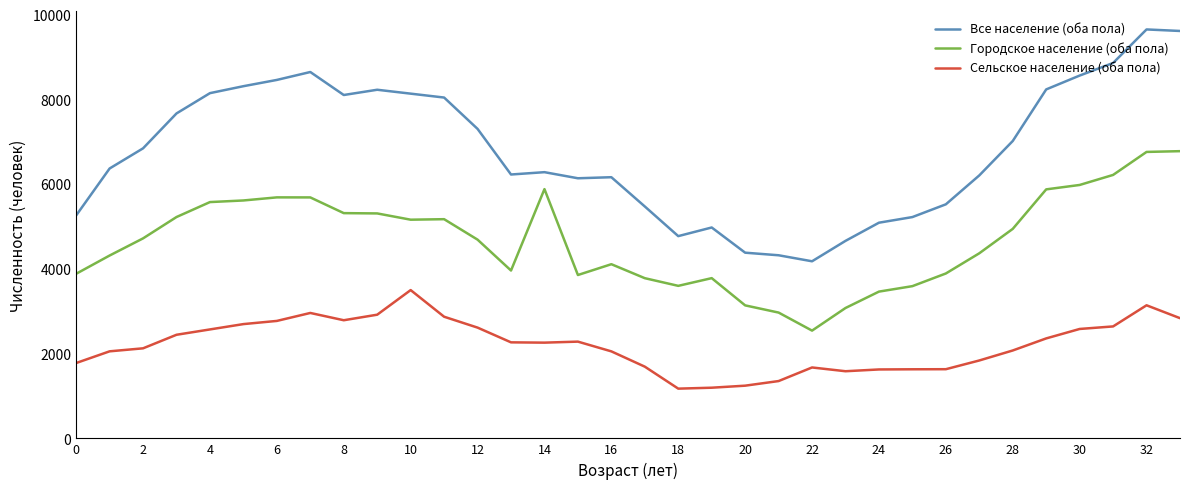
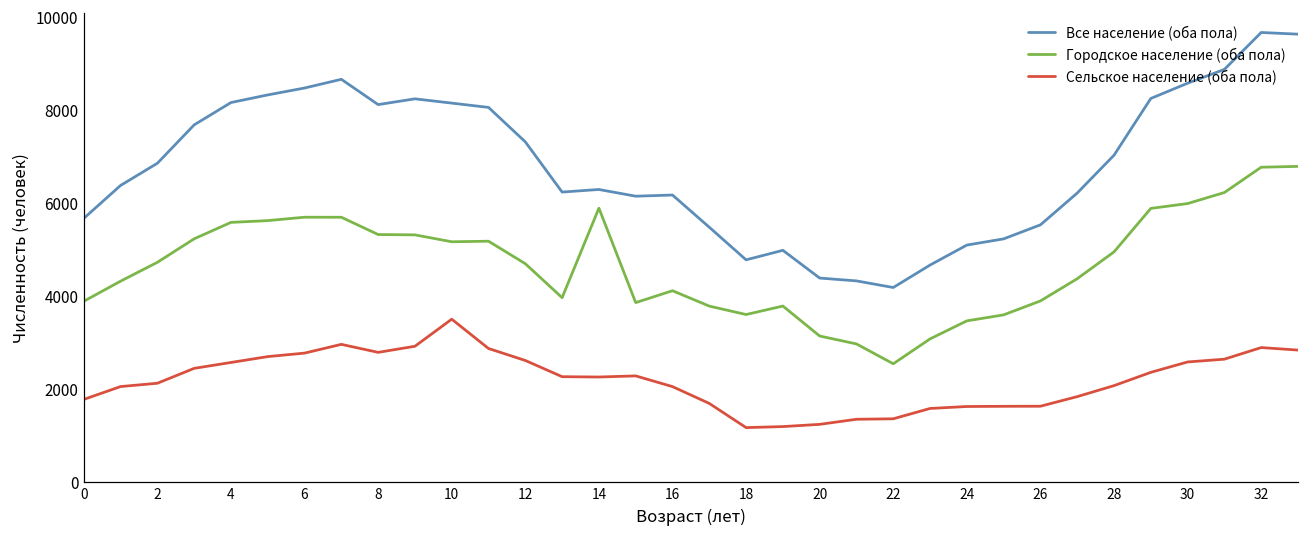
  {
    "Все население (оба пола)": {
-     "0": 5300,
+     "0": 5700,
      "2": 6800,
      "4": 8200,
      "6": 8500,
      "8": 8100,
      "10": 8100,
      "12": 7300,
      "14": 6300,
      "16": 6200,
      "18": 4800,
      "20": 4400,
      "22": 4200,
      "24": 5100,
      "26": 5500,
      "28": 7000,
      "30": 8600,
      "32": 9700
    },
    "Городское население (оба пола)": {
      "0": 3900,
      "2": 4700,
      "4": 5600,
      "6": 5700,
      "8": 5300,
      "10": 5200,
      "12": 4700,
      "14": 5900,
      "16": 4100,
      "18": 3600,
      "20": 3100,
      "22": 2500,
      "24": 3500,
      "26": 3900,
      "28": 4900,
      "30": 6000,
      "32": 6800
    },
    "Сельское население (оба пола)": {
      "0": 1800,
      "2": 2100,
      "4": 2600,
      "6": 2800,
      "8": 2800,
      "10": 3500,
      "12": 2600,
      "14": 2300,
      "16": 2100,
      "18": 1200,
      "20": 1200,
-     "22": 1700,
+     "22": 1400,
      "24": 1600,
      "26": 1600,
      "28": 2100,
      "30": 2600,
-     "32": 3100
+     "32": 2900
    }
  }
